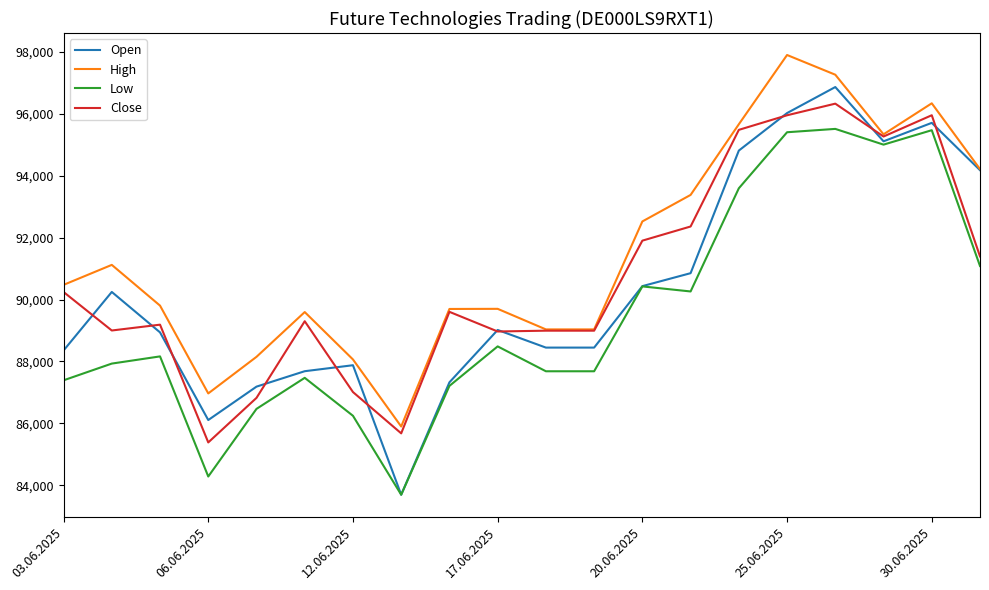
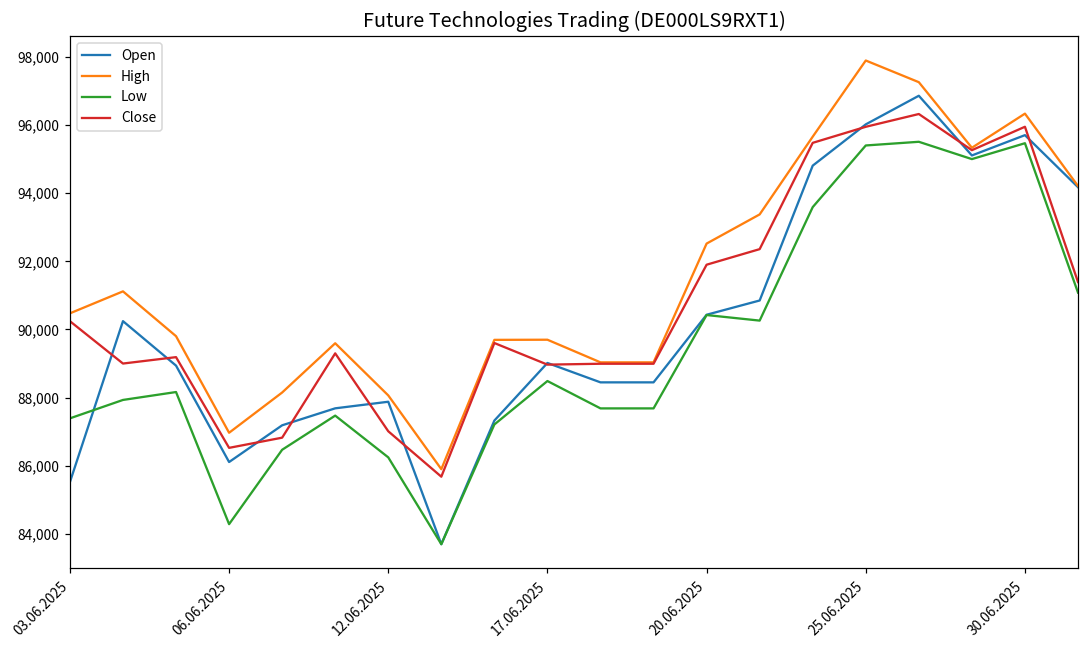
  {
    "Open": {
-     "03.06.2025": "88,400",
+     "03.06.2025": "85,500",
      "06.06.2025": "86,100",
      "12.06.2025": "87,900",
      "30.06.2025": "95,700"
    },
    "High": {
      "03.06.2025": "90,500",
      "06.06.2025": "87,000",
      "12.06.2025": "88,100",
      "17.06.2025": "89,700",
      "20.06.2025": "92,500",
      "25.06.2025": "97,900",
      "30.06.2025": "96,300"
    },
    "Low": {
      "03.06.2025": "87,400",
      "06.06.2025": "84,300",
      "12.06.2025": "86,200",
      "17.06.2025": "88,500",
      "25.06.2025": "95,400",
      "30.06.2025": "95,500"
    },
    "Close": {
      "03.06.2025": "90,200",
-     "06.06.2025": "85,400",
+     "06.06.2025": "86,500",
      "12.06.2025": "87,000",
      "20.06.2025": "91,900",
      "30.06.2025": "95,900"
    }
  }
